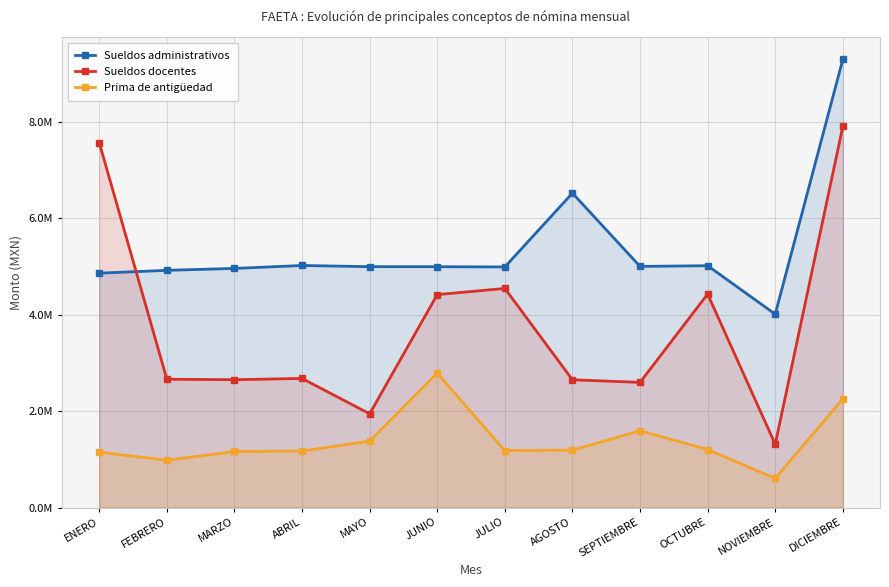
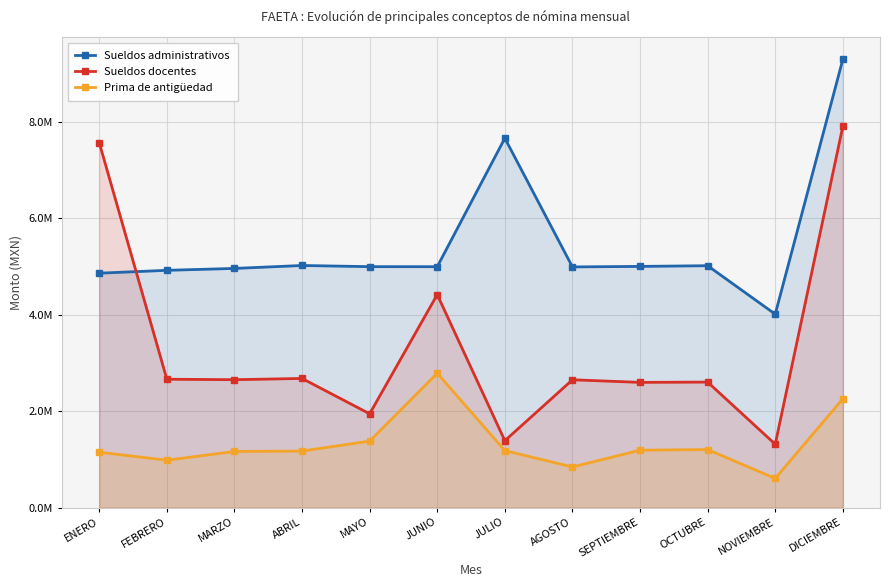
  {
    "Sueldos administrativos": {
      "ENERO": 4900000,
      "FEBRERO": 4900000,
      "MARZO": 5000000,
      "ABRIL": 5000000,
      "MAYO": 5000000,
      "JUNIO": 5000000,
-     "JULIO": 5000000,
-     "AGOSTO": 6500000,
+     "JULIO": 7700000,
+     "AGOSTO": 5000000,
      "SEPTIEMBRE": 5000000,
      "OCTUBRE": 5000000,
      "NOVIEMBRE": 4000000,
      "DICIEMBRE": 9300000
    },
    "Sueldos docentes": {
      "ENERO": 7600000,
      "FEBRERO": 2700000,
      "MARZO": 2700000,
      "ABRIL": 2700000,
      "MAYO": 1900000,
      "JUNIO": 4400000,
-     "JULIO": 4500000,
+     "JULIO": 1400000,
      "AGOSTO": 2600000,
      "SEPTIEMBRE": 2600000,
-     "OCTUBRE": 4400000,
+     "OCTUBRE": 2600000,
      "NOVIEMBRE": 1300000,
      "DICIEMBRE": 7900000
    },
    "Prima de antigüedad": {
      "ENERO": 1100000,
      "FEBRERO": 1000000,
      "MARZO": 1200000,
      "ABRIL": 1200000,
      "MAYO": 1400000,
      "JUNIO": 2800000,
      "JULIO": 1200000,
-     "AGOSTO": 1200000,
-     "SEPTIEMBRE": 1600000,
+     "AGOSTO": 800000,
+     "SEPTIEMBRE": 1200000,
      "OCTUBRE": 1200000,
      "NOVIEMBRE": 600000,
      "DICIEMBRE": 2300000
    }
  }
